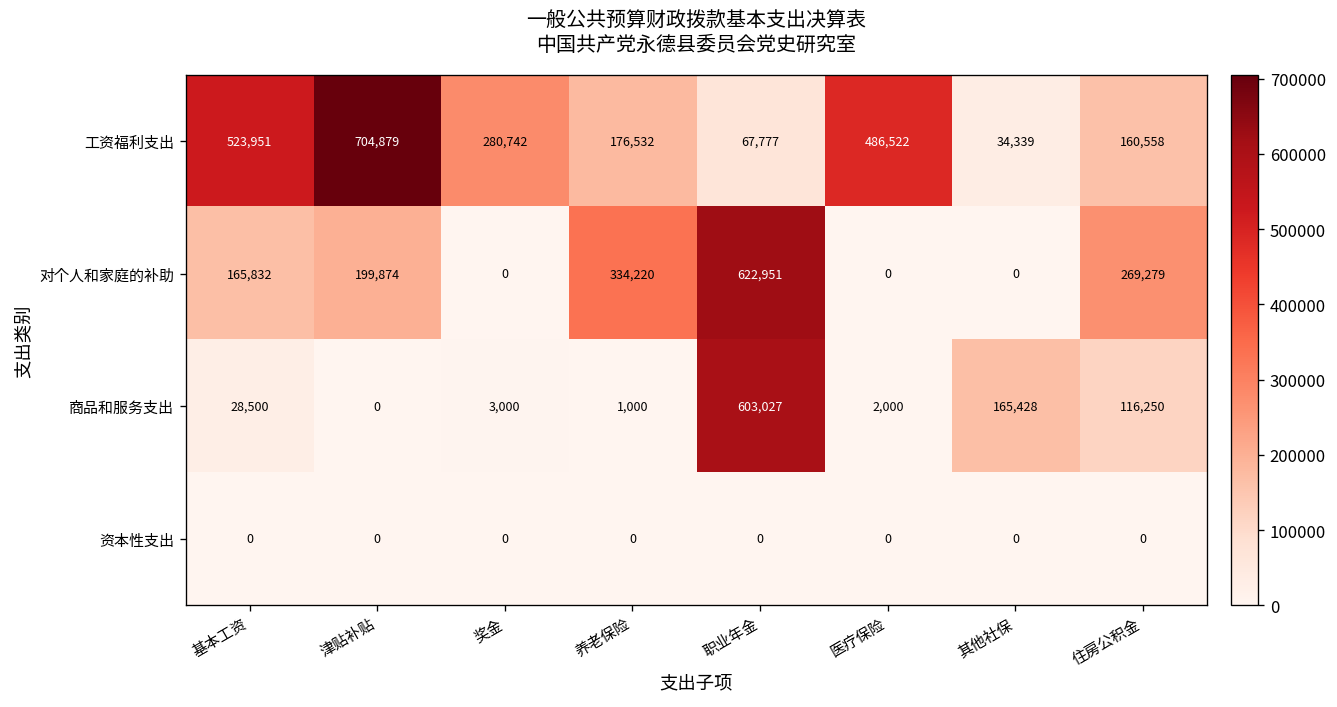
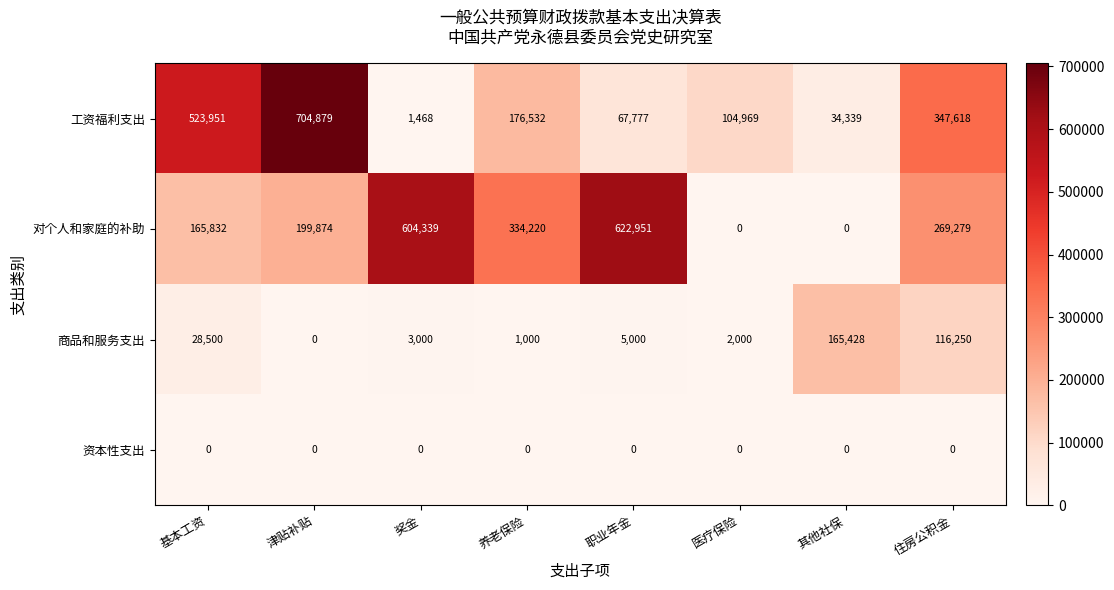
  {
    "工资福利支出": {
      "基本工资": "523,951",
      "津贴补贴": "704,879",
-     "奖金": "280,742",
+     "奖金": "1,468",
      "养老保险": "176,532",
      "职业年金": "67,777",
-     "医疗保险": "486,522",
+     "医疗保险": "104,969",
      "其他社保": "34,339",
-     "住房公积金": "160,558"
+     "住房公积金": "347,618"
    },
    "对个人和家庭的补助": {
      "基本工资": "165,832",
      "津贴补贴": "199,874",
-     "奖金": "0",
+     "奖金": "604,339",
      "养老保险": "334,220",
      "职业年金": "622,951",
      "医疗保险": "0",
      "其他社保": "0",
      "住房公积金": "269,279"
    },
    "商品和服务支出": {
      "基本工资": "28,500",
      "津贴补贴": "0",
      "奖金": "3,000",
      "养老保险": "1,000",
-     "职业年金": "603,027",
+     "职业年金": "5,000",
      "医疗保险": "2,000",
      "其他社保": "165,428",
      "住房公积金": "116,250"
    },
    "资本性支出": {
      "基本工资": "0",
      "津贴补贴": "0",
      "奖金": "0",
      "养老保险": "0",
      "职业年金": "0",
      "医疗保险": "0",
      "其他社保": "0",
      "住房公积金": "0"
    }
  }
